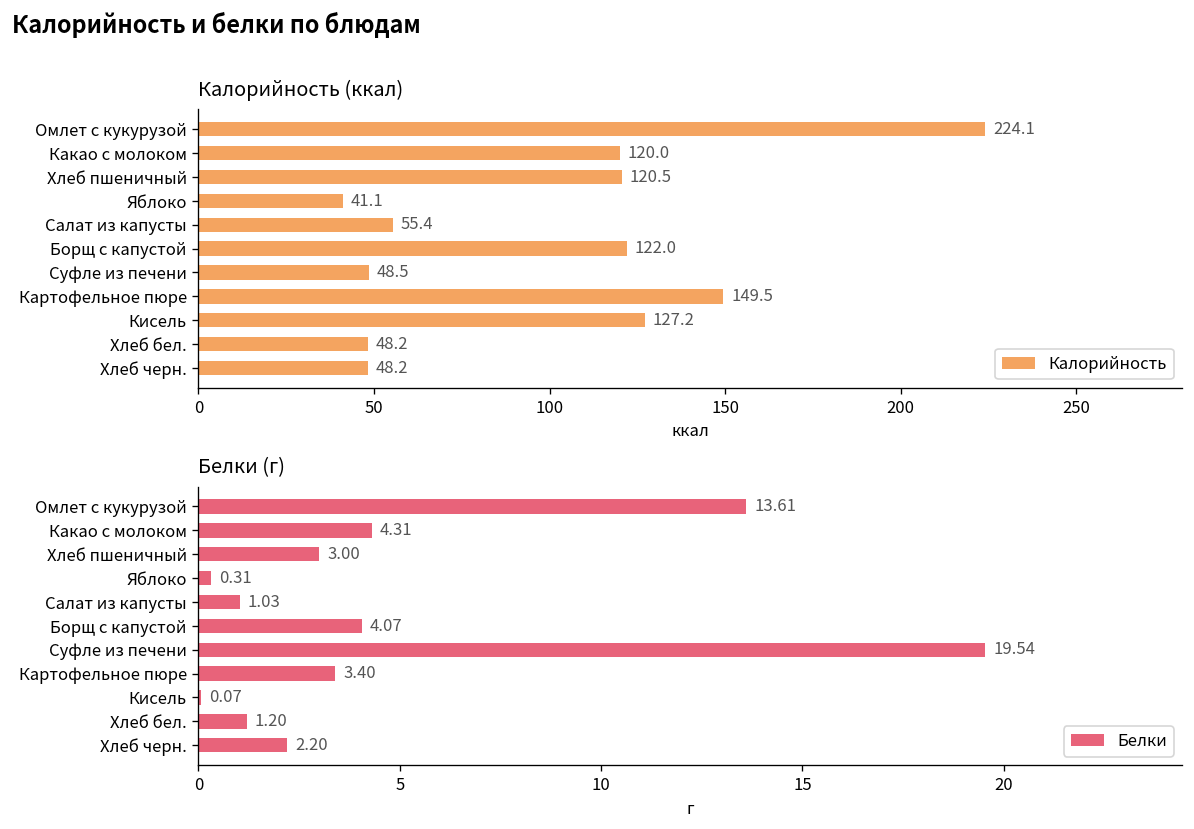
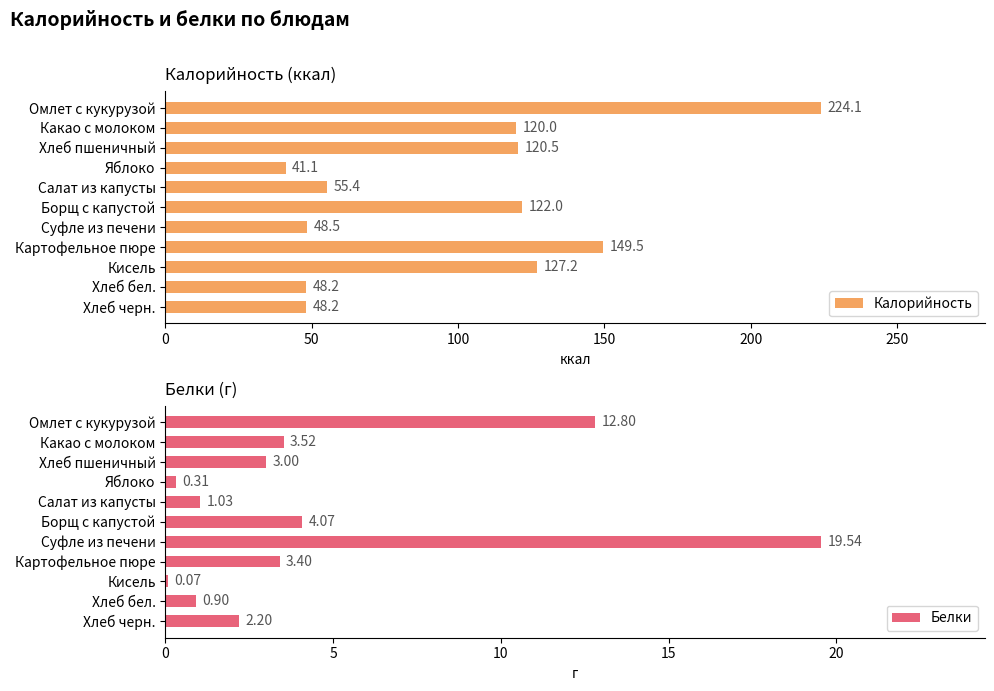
  {
    "Калорийность (ккал)": {
      "Омлет с кукурузой": 224.1,
      "Какао с молоком": 120.0,
      "Хлеб пшеничный": 120.5,
      "Яблоко": 41.1,
      "Салат из капусты": 55.4,
      "Борщ с капустой": 122.0,
      "Суфле из печени": 48.5,
      "Картофельное пюре": 149.5,
      "Кисель": 127.2,
      "Хлеб бел.": 48.2,
      "Хлеб черн.": 48.2
    },
    "Белки (г)": {
-     "Омлет с кукурузой": 13.61,
-     "Какао с молоком": 4.31,
+     "Омлет с кукурузой": 12.80,
+     "Какао с молоком": 3.52,
      "Хлеб пшеничный": 3.00,
      "Яблоко": 0.31,
      "Салат из капусты": 1.03,
      "Борщ с капустой": 4.07,
      "Суфле из печени": 19.54,
      "Картофельное пюре": 3.40,
      "Кисель": 0.07,
-     "Хлеб бел.": 1.20,
+     "Хлеб бел.": 0.90,
      "Хлеб черн.": 2.20
    }
  }
